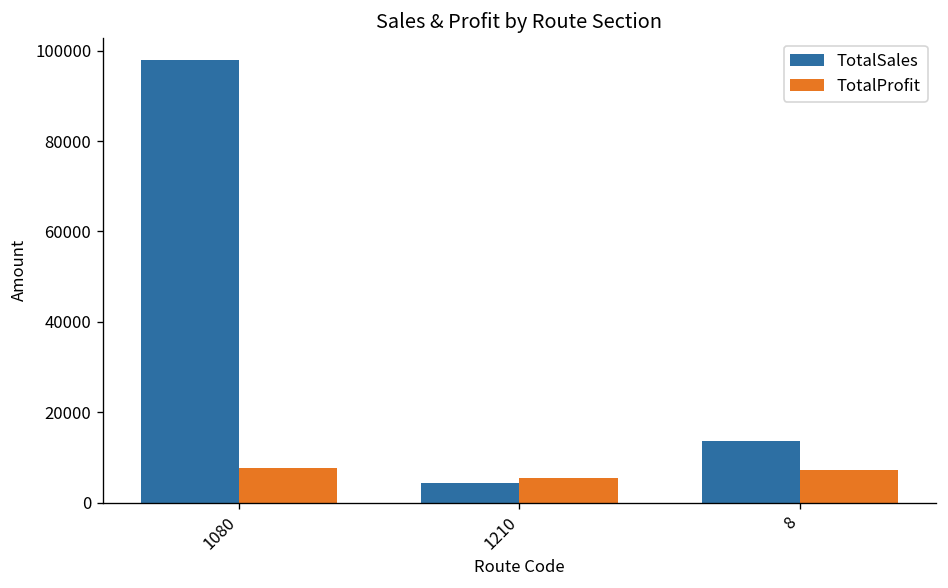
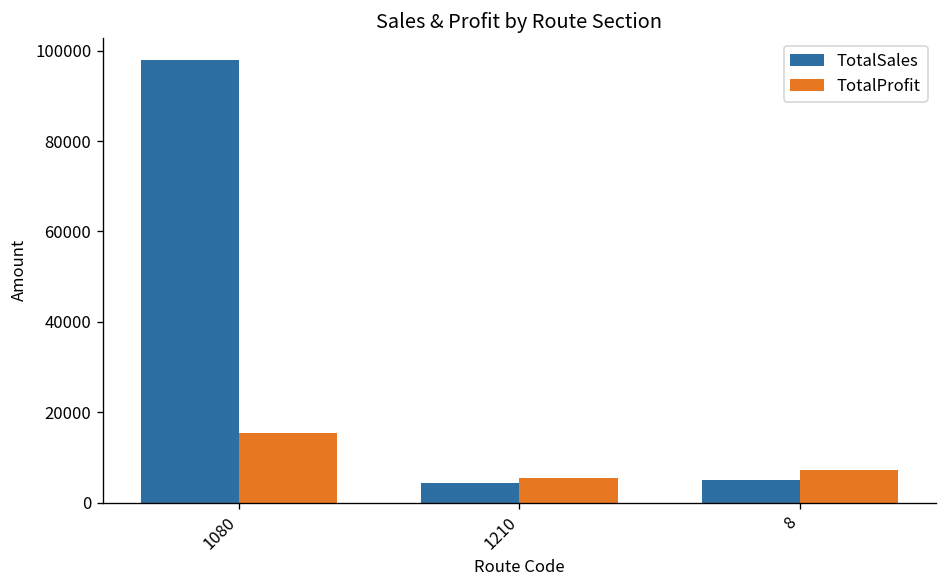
  {
    "TotalSales": {
      "1080": 98000,
      "1210": 4000,
-     "8": 14000
+     "8": 5000
    },
    "TotalProfit": {
-     "1080": 8000,
+     "1080": 15000,
      "1210": 5000,
      "8": 7000
    }
  }
